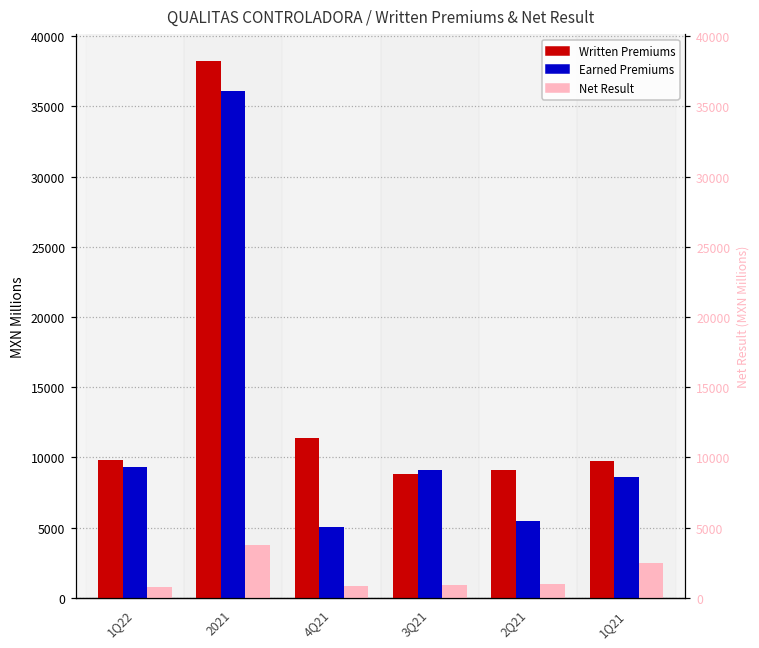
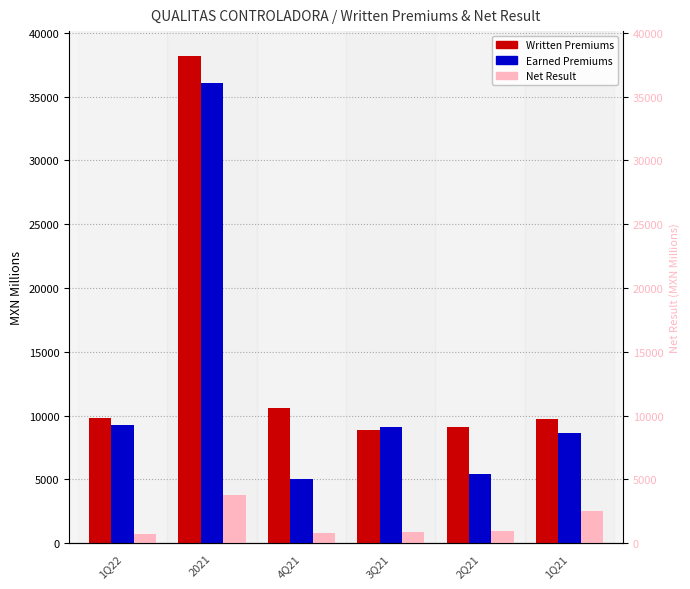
  {
    "Written Premiums": {
      "1Q22": 9800,
      "2021": 38200,
-     "4Q21": 11300,
+     "4Q21": 10600,
      "3Q21": 8800,
      "2Q21": 9100,
      "1Q21": 9700
    },
    "Earned Premiums": {
      "1Q22": 9300,
      "2021": 36100,
      "4Q21": 5100,
      "3Q21": 9100,
      "2Q21": 5500,
      "1Q21": 8600
    },
    "Net Result": {
      "1Q22": 700,
      "2021": 3800,
      "4Q21": 800,
      "3Q21": 900,
      "2Q21": 1000,
      "1Q21": 2500
    }
  }
